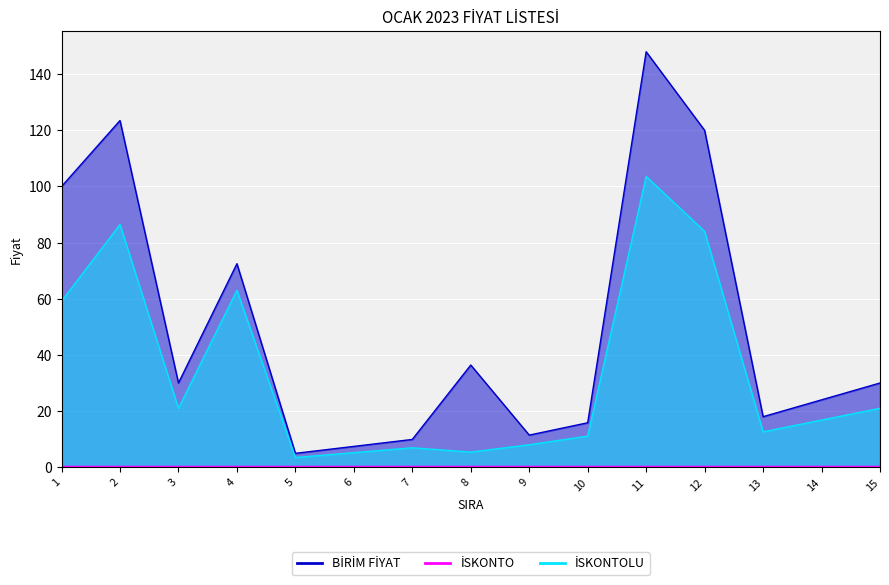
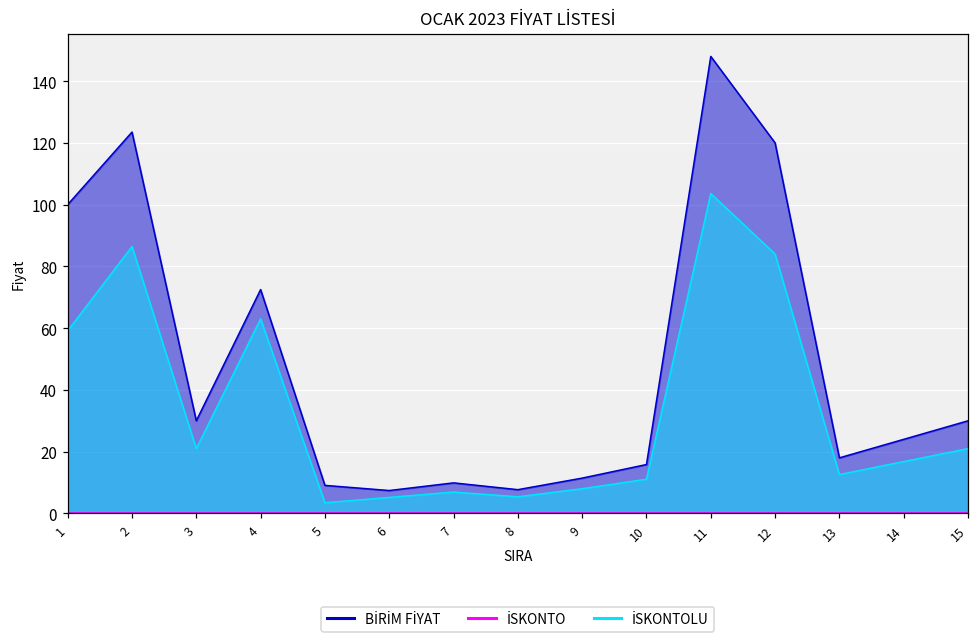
  {
    "BİRİM FİYAT": {
      "1": 100,
      "2": 124,
      "3": 30,
      "4": 73,
-     "5": 5,
+     "5": 9,
      "6": 7,
      "7": 10,
-     "8": 36,
+     "8": 8,
      "9": 11,
      "10": 16,
      "11": 148,
      "12": 120,
      "13": 18,
      "14": 24,
      "15": 30
    },
    "İSKONTOLU": {
      "1": 59,
      "2": 86,
      "3": 21,
      "4": 63,
      "5": 3,
      "6": 5,
      "7": 7,
      "8": 5,
      "9": 8,
      "10": 11,
      "11": 104,
      "12": 84,
      "13": 13,
      "14": 17,
      "15": 21
    },
    "İSKONTO": {
      "1": 0,
      "2": 0,
      "3": 0,
      "4": 0,
      "5": 0,
      "6": 0,
      "7": 0,
      "8": 0,
      "9": 0,
      "10": 0,
      "11": 0,
      "12": 0,
      "13": 0,
      "14": 0,
      "15": 0
    }
  }
